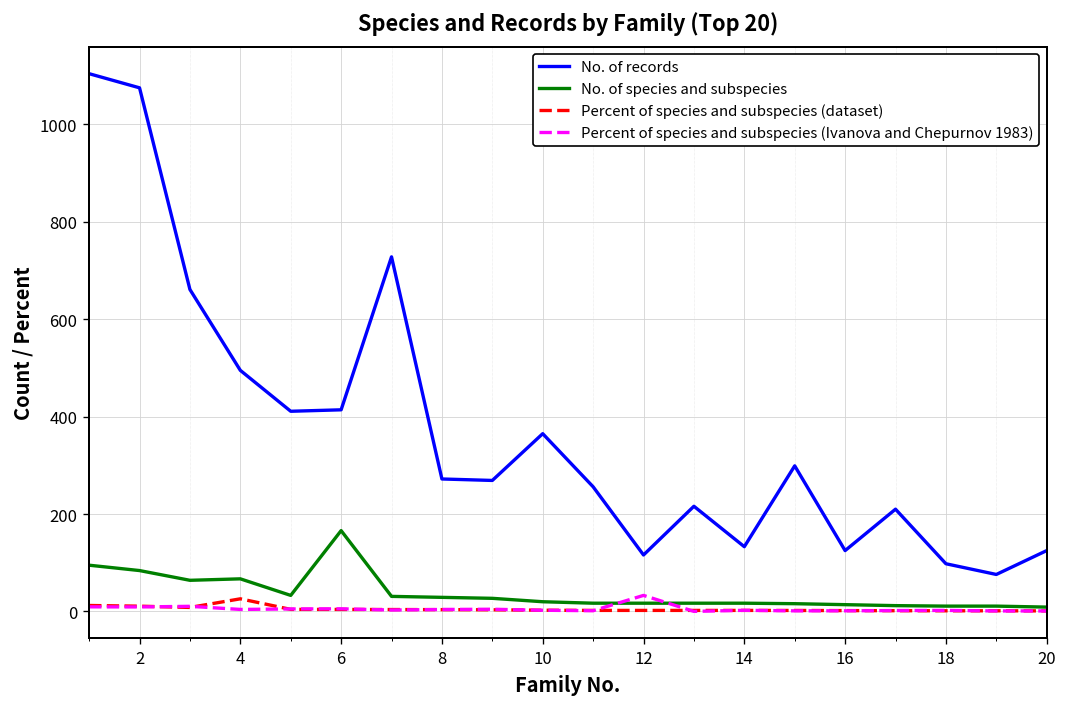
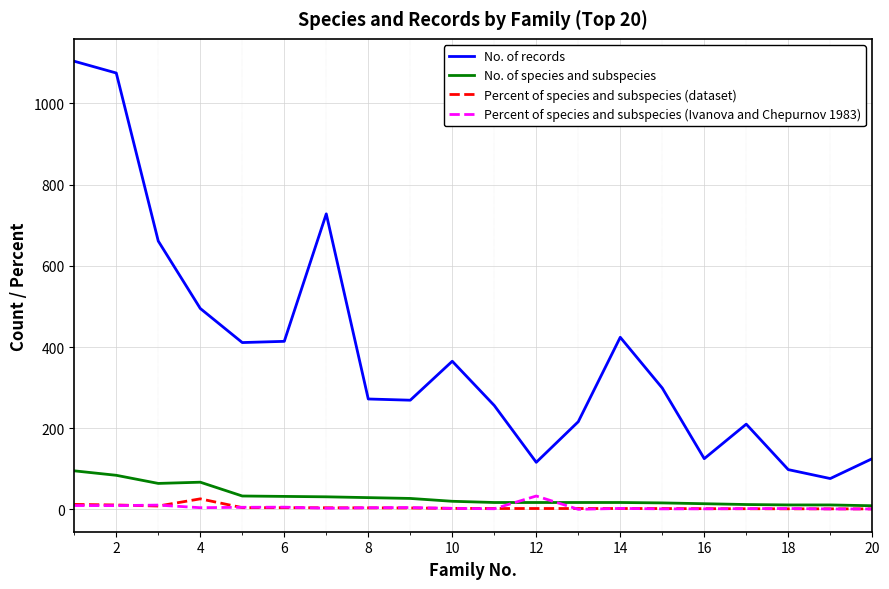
  {
    "No. of records": {
      "2": 1080,
      "4": 500,
      "6": 410,
      "8": 270,
      "10": 370,
      "12": 120,
-     "14": 130,
+     "14": 420,
      "16": 130,
      "18": 100,
      "20": 130
    },
    "No. of species and subspecies": {
      "2": 80,
      "4": 70,
-     "6": 170,
+     "6": 30,
      "8": 30,
      "10": 20,
      "12": 20,
      "14": 20,
      "16": 10,
      "18": 10,
      "20": 10
    },
    "Percent of species and subspecies (dataset)": {
      "4": 30,
      "12": 0
    },
    "Percent of species and subspecies (Ivanova and Chepurnov 1983)": {
      "4": 0,
      "12": 30
    }
  }
